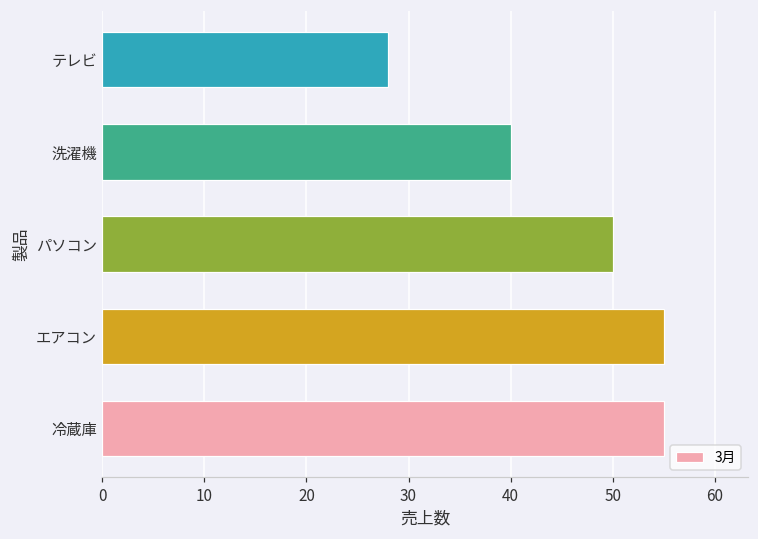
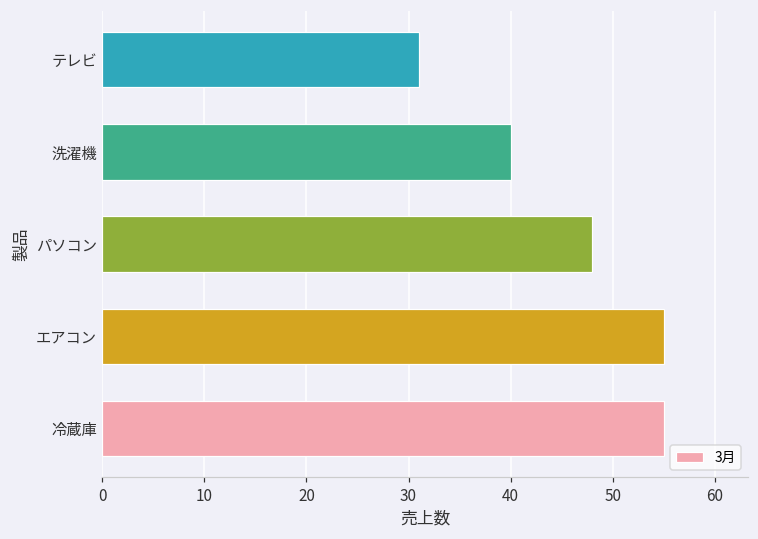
  {
-   "テレビ": 28,
+   "テレビ": 31,
    "洗濯機": 40,
-   "パソコン": 50,
+   "パソコン": 48,
    "エアコン": 55,
    "冷蔵庫": 55
  }
